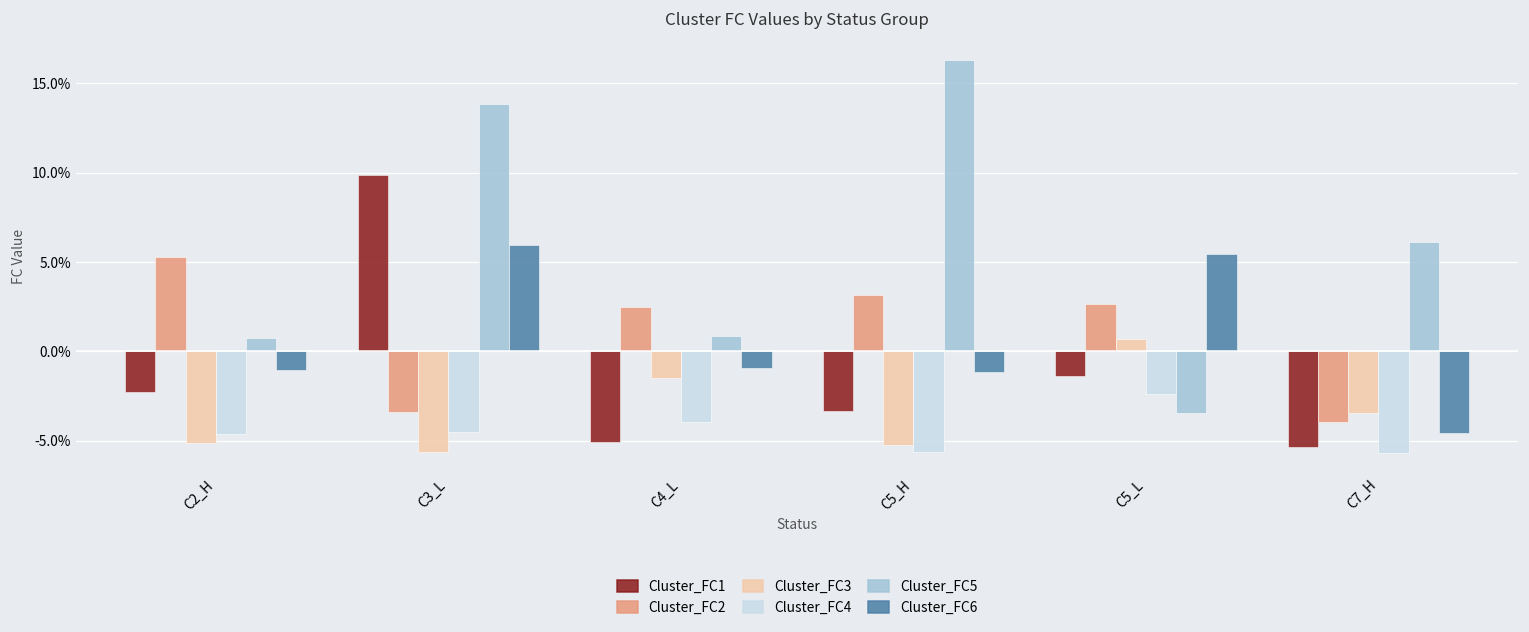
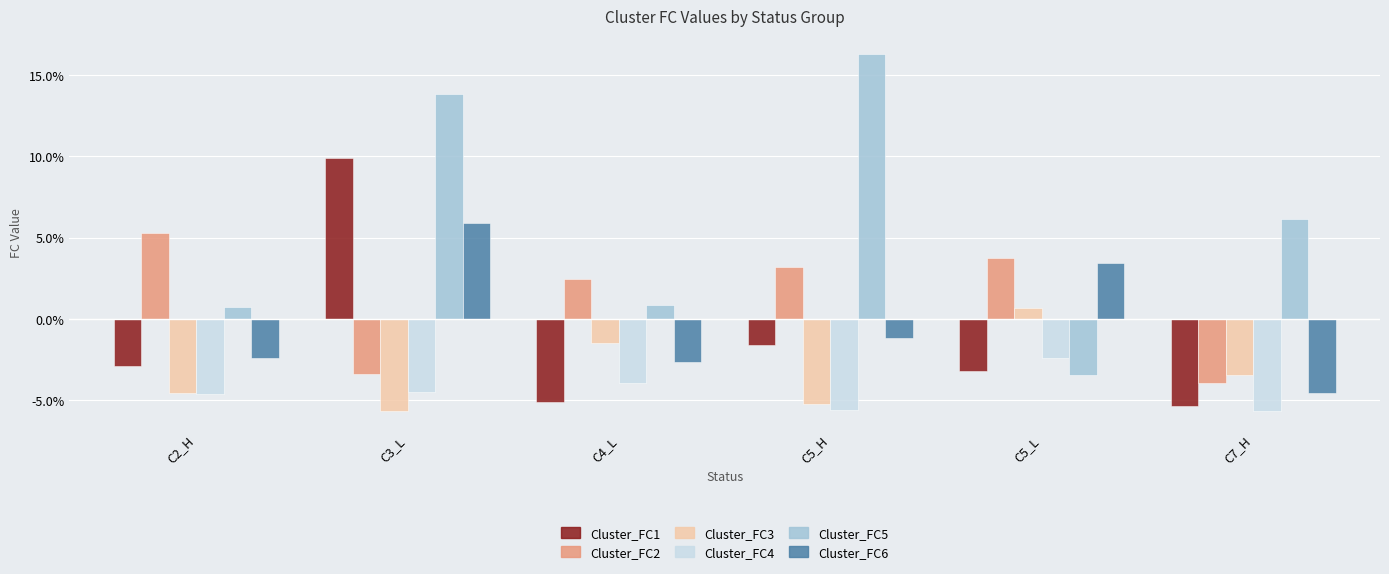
  {
    "Cluster_FC1": {
-     "C2_H": "-2.3%",
+     "C2_H": "-2.9%",
      "C3_L": "9.9%",
      "C4_L": "-5.1%",
-     "C5_H": "-3.3%",
-     "C5_L": "-1.4%",
+     "C5_H": "-1.6%",
+     "C5_L": "-3.2%",
      "C7_H": "-5.4%"
    },
    "Cluster_FC2": {
      "C2_H": "5.3%",
      "C3_L": "-3.4%",
      "C4_L": "2.5%",
      "C5_H": "3.2%",
-     "C5_L": "2.7%",
+     "C5_L": "3.7%",
      "C7_H": "-4.0%"
    },
    "Cluster_FC3": {
-     "C2_H": "-5.1%",
+     "C2_H": "-4.6%",
      "C3_L": "-5.7%",
      "C4_L": "-1.5%",
      "C5_H": "-5.2%",
      "C5_L": "0.7%",
      "C7_H": "-3.5%"
    },
    "Cluster_FC6": {
-     "C2_H": "-1.1%",
+     "C2_H": "-2.4%",
      "C3_L": "5.9%",
-     "C4_L": "-0.9%",
+     "C4_L": "-2.7%",
      "C5_H": "-1.2%",
-     "C5_L": "5.4%",
+     "C5_L": "3.4%",
      "C7_H": "-4.6%"
    }
  }
